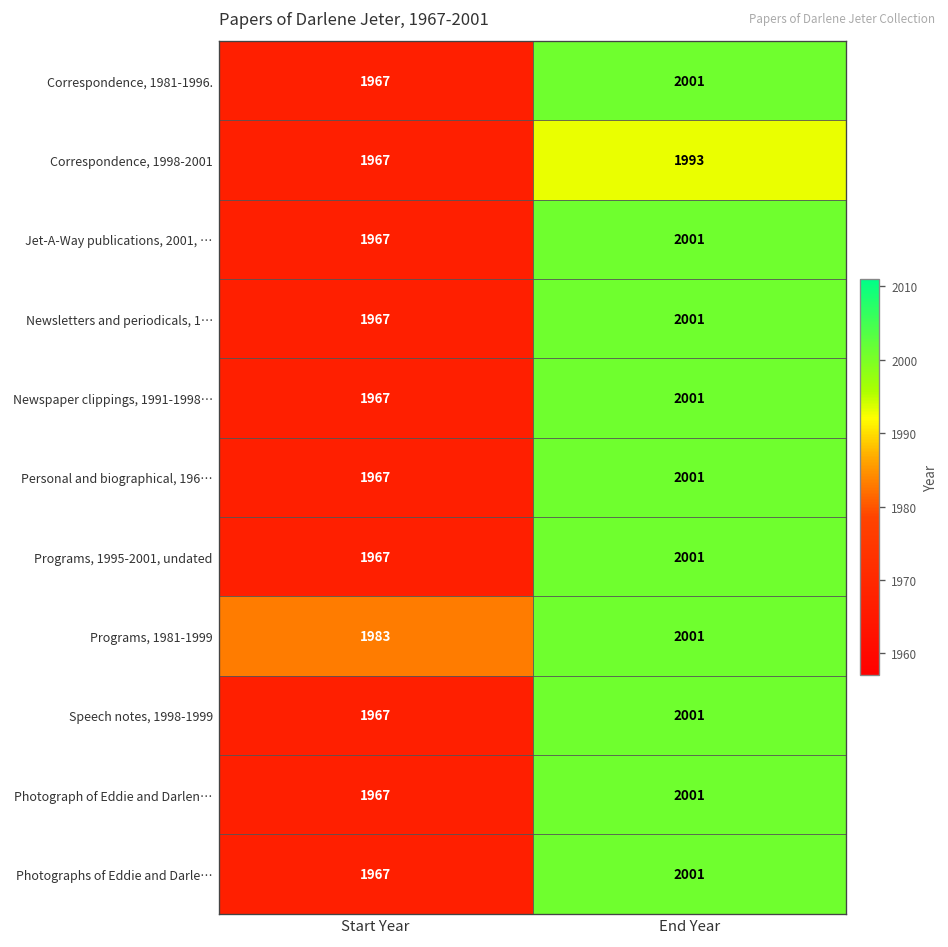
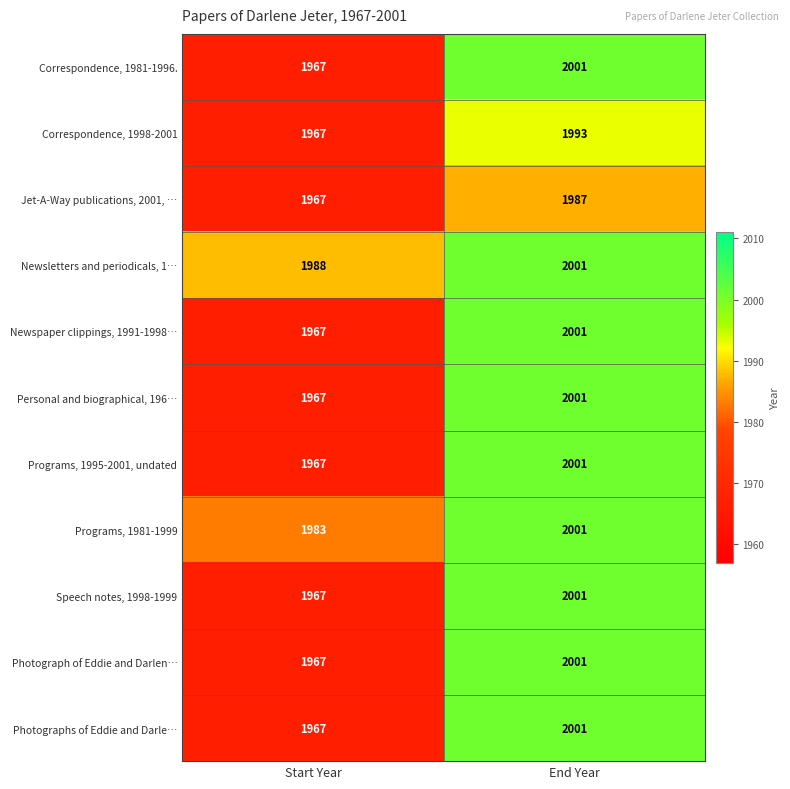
  {
    "Correspondence, 1981-1996.": {
      "Start Year": 1967,
      "End Year": 2001
    },
    "Correspondence, 1998-2001": {
      "Start Year": 1967,
      "End Year": 1993
    },
    "Jet-A-Way publications, 2001, …": {
      "Start Year": 1967,
-     "End Year": 2001
+     "End Year": 1987
    },
    "Newsletters and periodicals, 1…": {
-     "Start Year": 1967,
+     "Start Year": 1988,
      "End Year": 2001
    },
    "Newspaper clippings, 1991-1998…": {
      "Start Year": 1967,
      "End Year": 2001
    },
    "Personal and biographical, 196…": {
      "Start Year": 1967,
      "End Year": 2001
    },
    "Programs, 1995-2001, undated": {
      "Start Year": 1967,
      "End Year": 2001
    },
    "Programs, 1981-1999": {
      "Start Year": 1983,
      "End Year": 2001
    },
    "Speech notes, 1998-1999": {
      "Start Year": 1967,
      "End Year": 2001
    },
    "Photograph of Eddie and Darlen…": {
      "Start Year": 1967,
      "End Year": 2001
    },
    "Photographs of Eddie and Darle…": {
      "Start Year": 1967,
      "End Year": 2001
    }
  }
